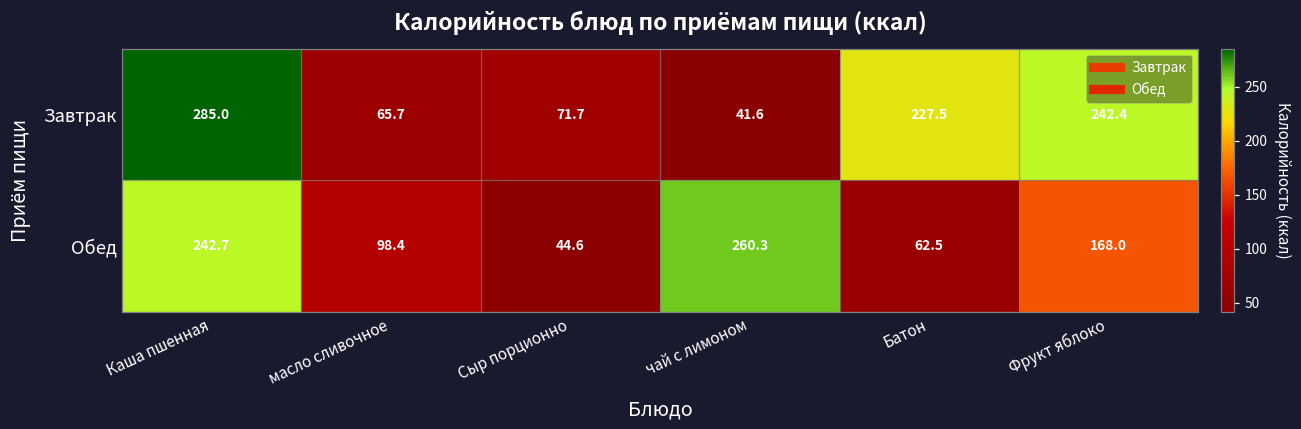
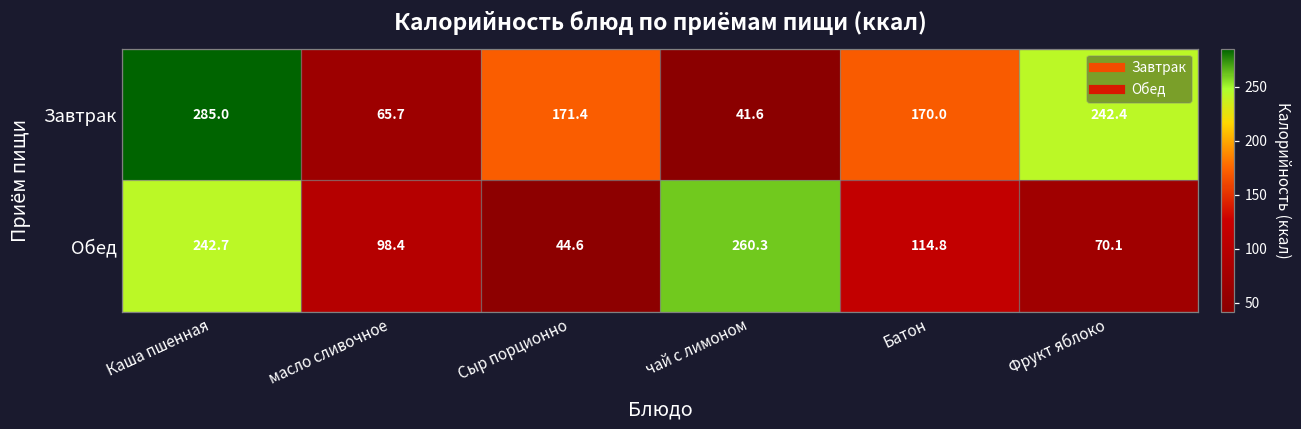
  {
    "Завтрак": {
      "Каша пшенная": 285.0,
      "масло сливочное": 65.7,
-     "Сыр порционно": 71.7,
+     "Сыр порционно": 171.4,
      "чай с лимоном": 41.6,
-     "Батон": 227.5,
+     "Батон": 170.0,
      "Фрукт яблоко": 242.4
    },
    "Обед": {
      "Каша пшенная": 242.7,
      "масло сливочное": 98.4,
      "Сыр порционно": 44.6,
      "чай с лимоном": 260.3,
-     "Батон": 62.5,
-     "Фрукт яблоко": 168.0
+     "Батон": 114.8,
+     "Фрукт яблоко": 70.1
    }
  }
